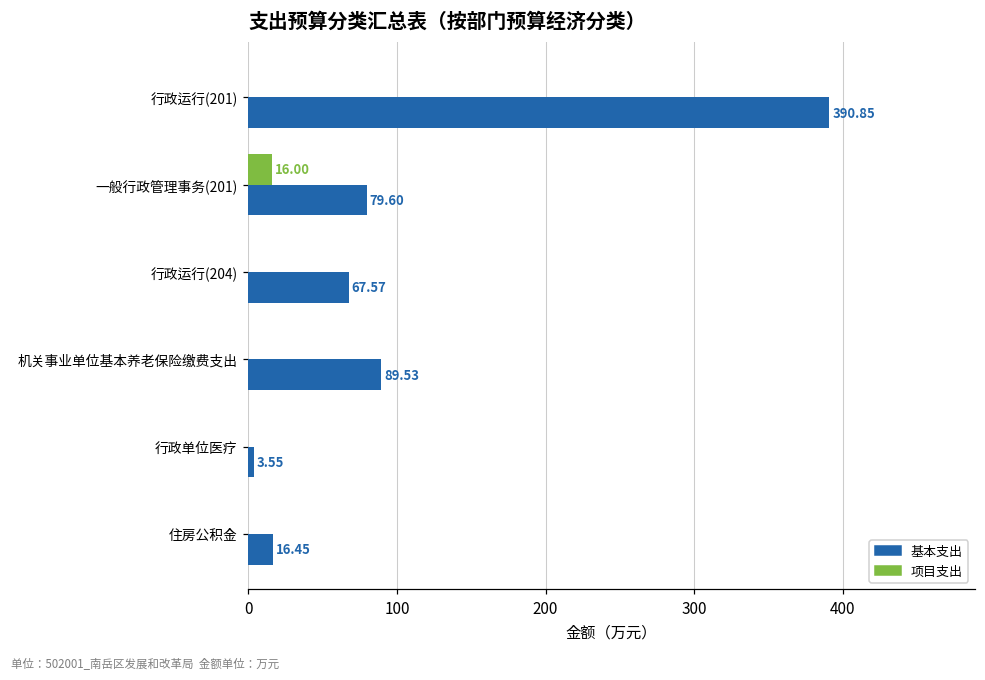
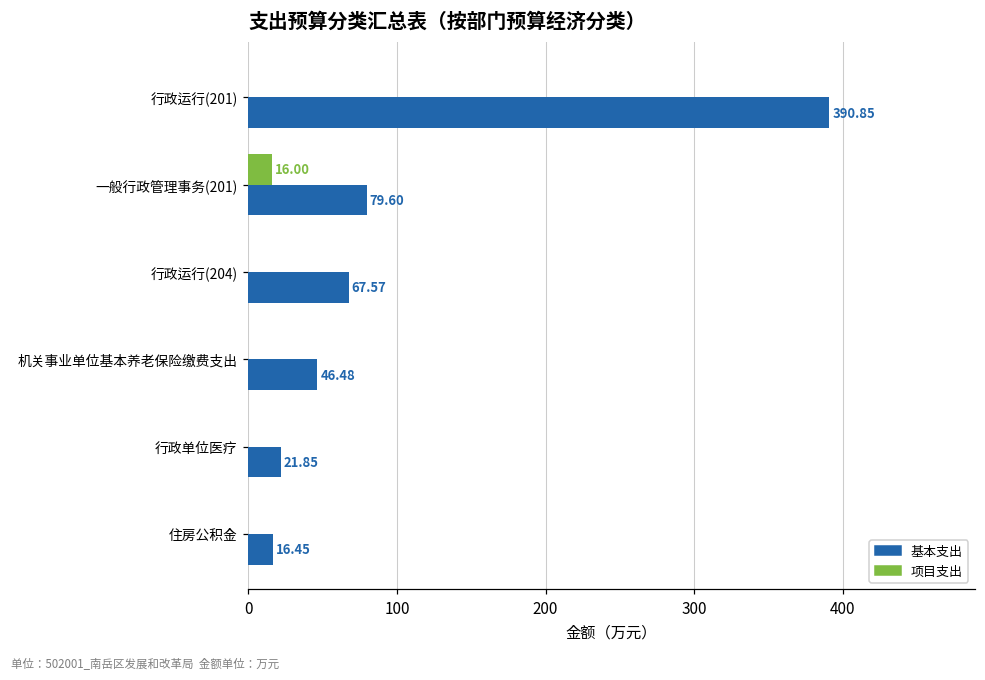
  {
    "基本支出": {
      "行政运行(201)": 390.85,
      "一般行政管理事务(201)": 79.60,
      "行政运行(204)": 67.57,
-     "机关事业单位基本养老保险缴费支出": 89.53,
-     "行政单位医疗": 3.55,
+     "机关事业单位基本养老保险缴费支出": 46.48,
+     "行政单位医疗": 21.85,
      "住房公积金": 16.45
    },
    "项目支出": {
      "一般行政管理事务(201)": 16.00
    }
  }
